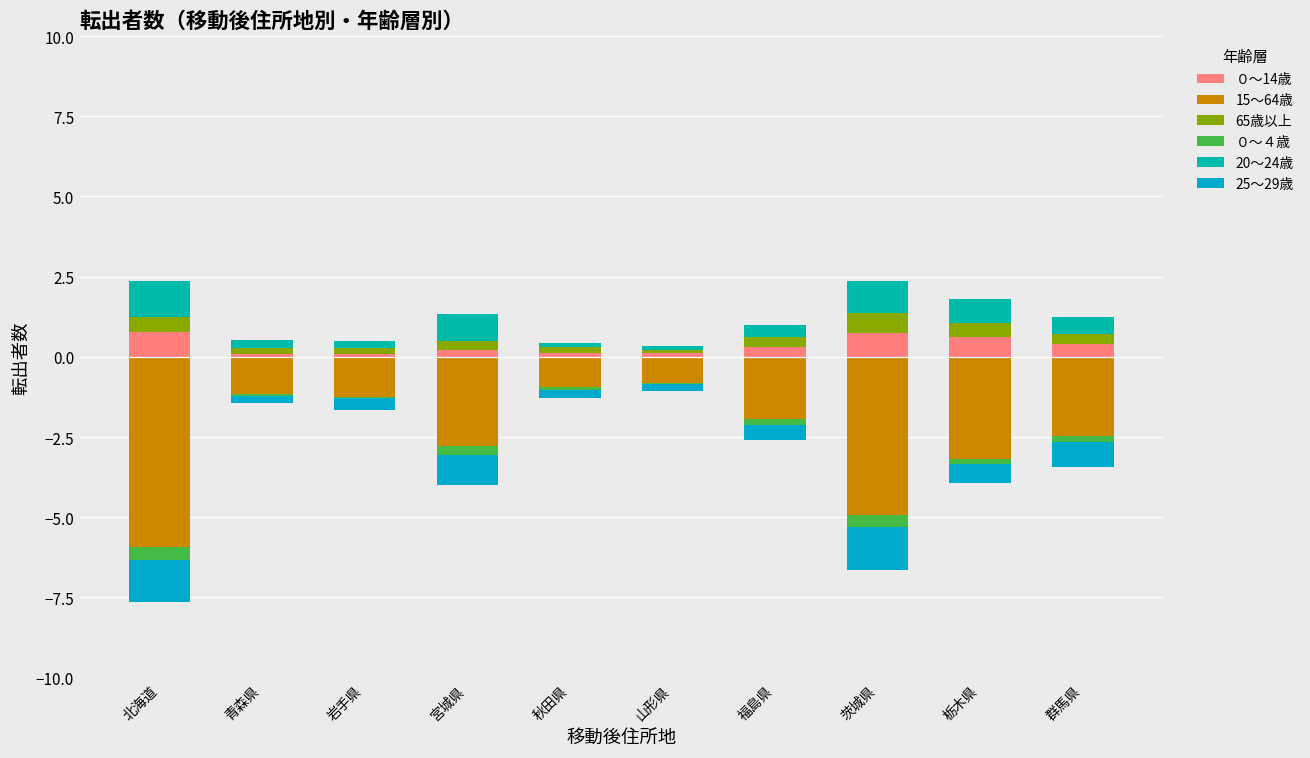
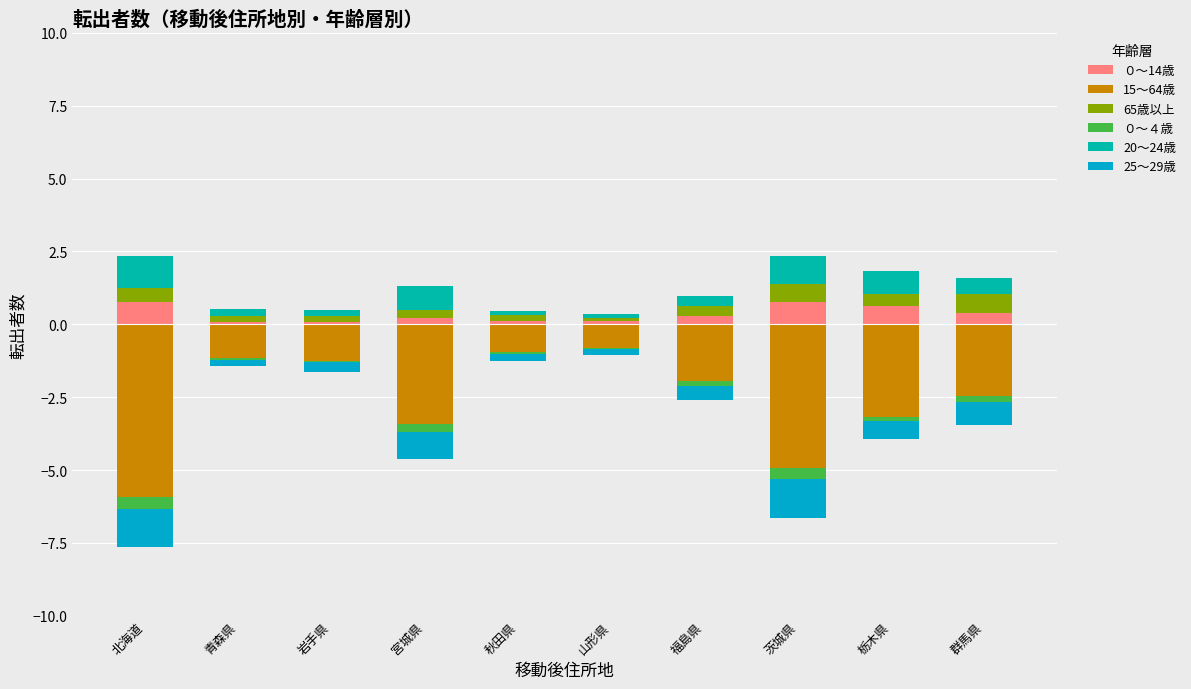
  {
    "０～14歳": {
      "北海道": 0.8,
      "青森県": 0.1,
      "岩手県": 0.1,
      "宮城県": 0.2,
      "秋田県": 0.1,
      "山形県": 0.1,
      "福島県": 0.3,
      "茨城県": 0.8,
      "栃木県": 0.6,
      "群馬県": 0.4
    },
    "15～64歳": {
      "北海道": -5.9,
      "青森県": -1.2,
      "岩手県": -1.2,
-     "宮城県": -2.8,
+     "宮城県": -3.4,
      "秋田県": -0.9,
      "山形県": -0.8,
      "福島県": -1.9,
      "茨城県": -4.9,
      "栃木県": -3.2,
      "群馬県": -2.5
    },
    "65歳以上": {
      "北海道": 0.5,
      "青森県": 0.2,
      "岩手県": 0.2,
      "宮城県": 0.3,
      "秋田県": 0.2,
      "山形県": 0.1,
      "福島県": 0.3,
      "茨城県": 0.6,
      "栃木県": 0.4,
-     "群馬県": 0.3
+     "群馬県": 0.7
    },
    "０～４歳": {
      "北海道": -0.4,
      "宮城県": -0.3,
      "福島県": -0.2,
      "茨城県": -0.4,
      "栃木県": -0.1,
      "群馬県": -0.2
    }
  }
